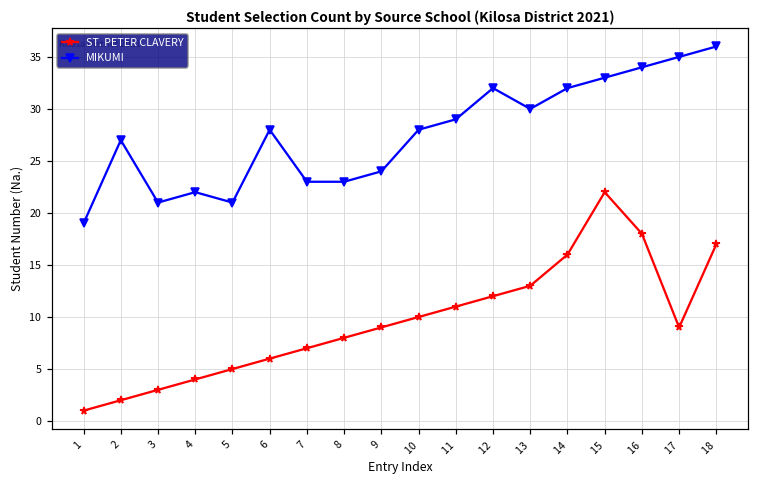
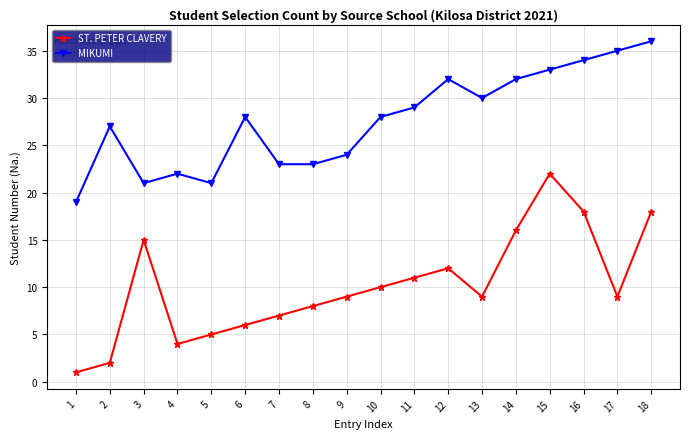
  {
    "ST. PETER CLAVERY": {
      "1": 1,
      "2": 2,
-     "3": 3,
+     "3": 15,
      "4": 4,
      "5": 5,
      "6": 6,
      "7": 7,
      "8": 8,
      "9": 9,
      "10": 10,
      "11": 11,
      "12": 12,
-     "13": 13,
+     "13": 9,
      "14": 16,
      "15": 22,
      "16": 18,
      "17": 9,
-     "18": 17
+     "18": 18
    },
    "MIKUMI": {
      "1": 19,
      "2": 27,
      "3": 21,
      "4": 22,
      "5": 21,
      "6": 28,
      "7": 23,
      "8": 23,
      "9": 24,
      "10": 28,
      "11": 29,
      "12": 32,
      "13": 30,
      "14": 32,
      "15": 33,
      "16": 34,
      "17": 35,
      "18": 36
    }
  }
